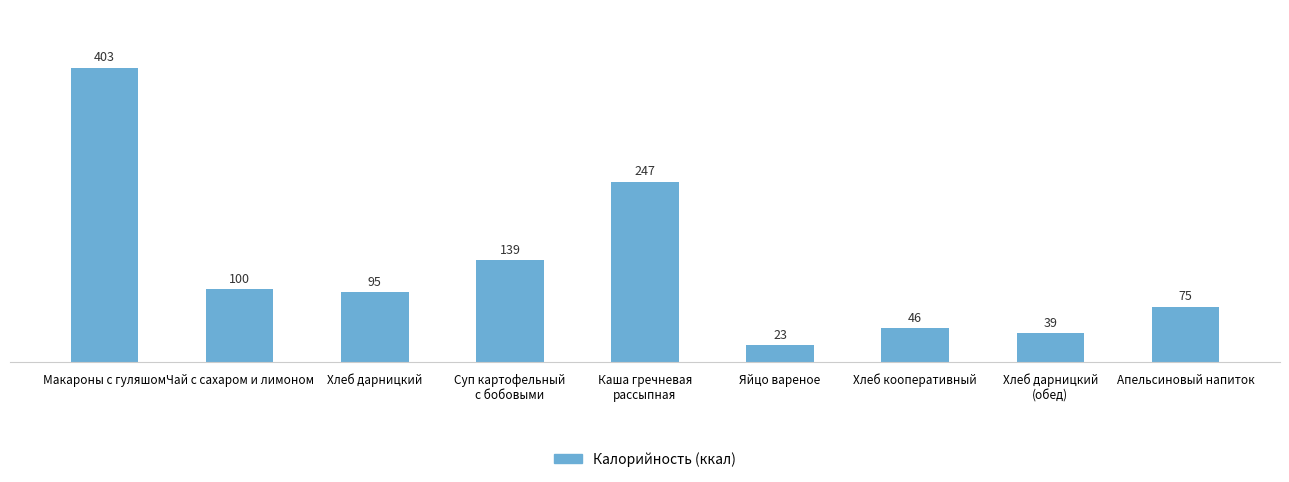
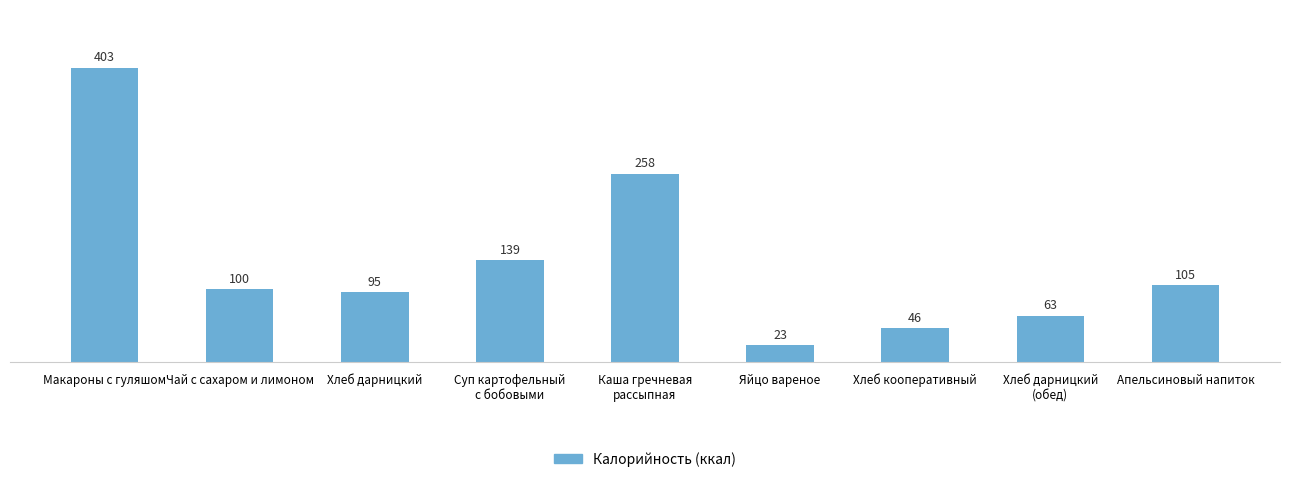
  {
    "Макароны с гуляшом": 403,
    "Чай с сахаром и лимоном": 100,
    "Хлеб дарницкий": 95,
    "Суп картофельный с бобовыми": 139,
-   "Каша гречневая рассыпная": 247,
+   "Каша гречневая рассыпная": 258,
    "Яйцо вареное": 23,
    "Хлеб кооперативный": 46,
-   "Хлеб дарницкий (обед)": 39,
-   "Апельсиновый напиток": 75
+   "Хлеб дарницкий (обед)": 63,
+   "Апельсиновый напиток": 105
  }
